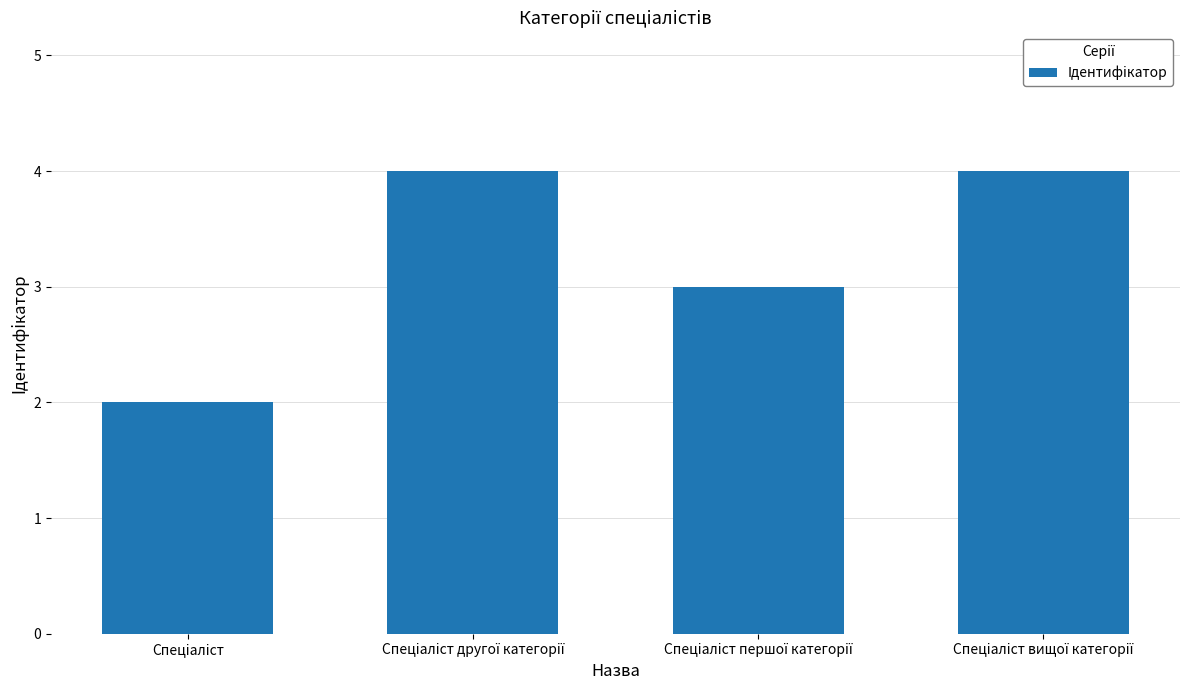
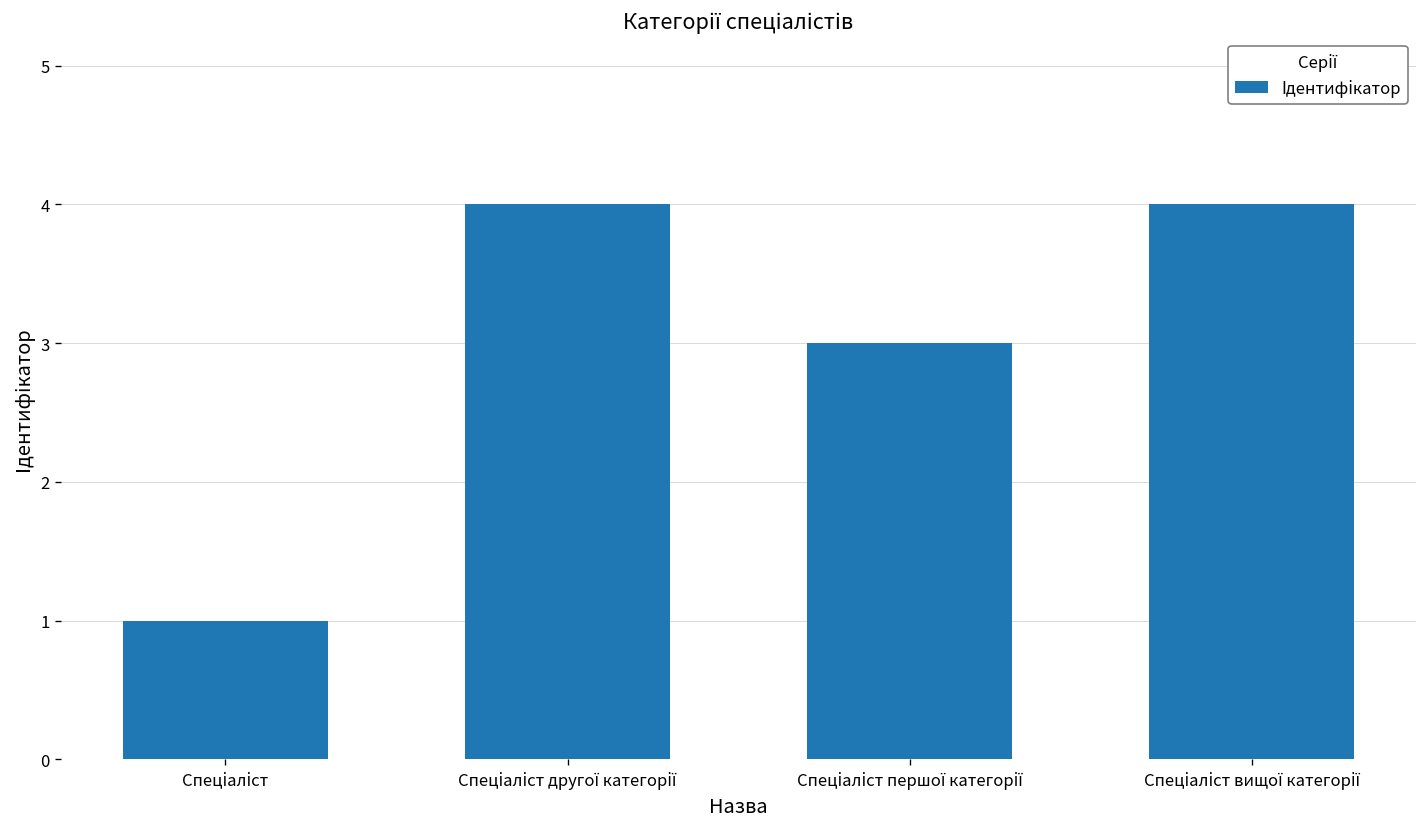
  {
-   "Спеціаліст": 2,
+   "Спеціаліст": 1,
    "Спеціаліст другої категорії": 4,
    "Спеціаліст першої категорії": 3,
    "Спеціаліст вищої категорії": 4
  }
